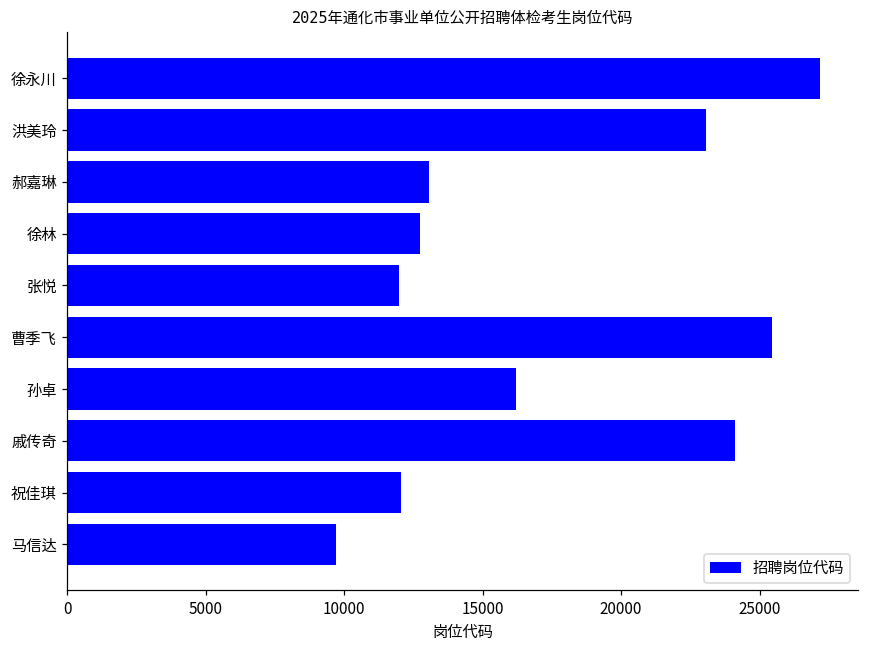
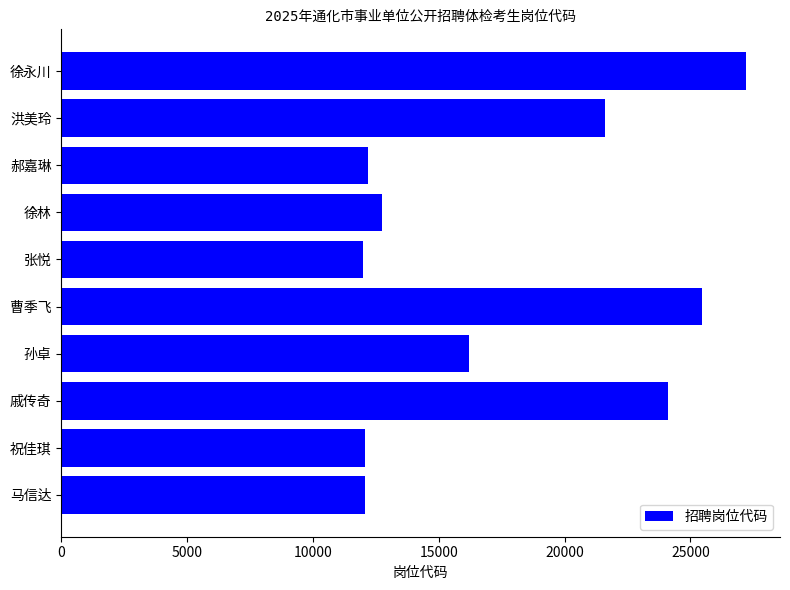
  {
    "徐永川": 27200,
-   "洪美玲": 23100,
-   "郝嘉琳": 13100,
+   "洪美玲": 21600,
+   "郝嘉琳": 12200,
    "徐林": 12700,
    "张悦": 12000,
    "曹季飞": 25400,
    "孙卓": 16200,
    "戚传奇": 24100,
    "祝佳琪": 12100,
-   "马信达": 9700
+   "马信达": 12100
  }
